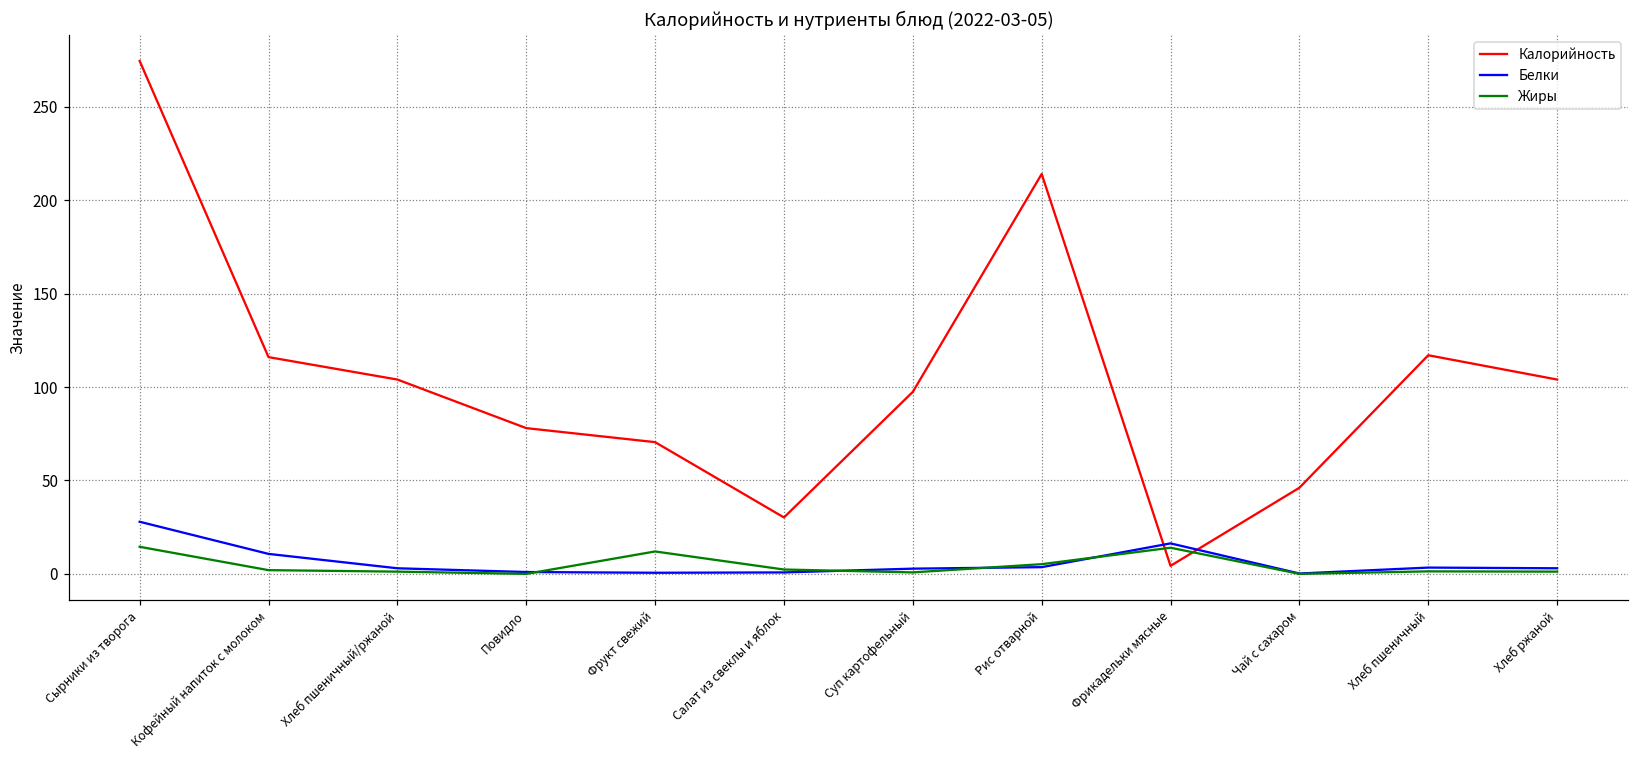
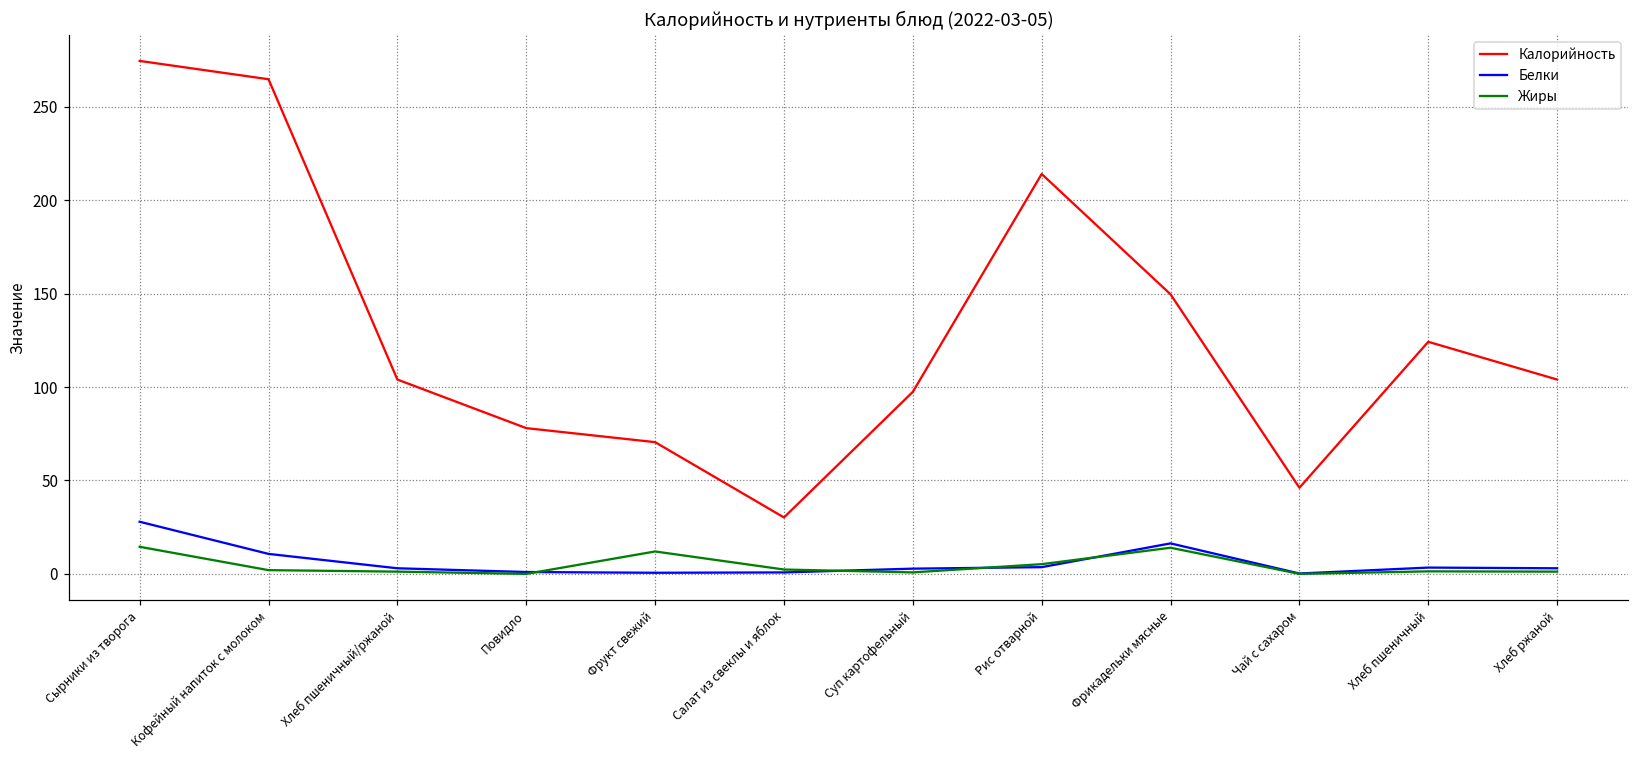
  {
    "Калорийность": {
      "Сырники из творога": 275,
-     "Кофейный напиток с молоком": 116,
+     "Кофейный напиток с молоком": 265,
      "Хлеб пшеничный/ржаной": 104,
      "Повидло": 78,
      "Фрукт свежий": 71,
      "Салат из свеклы и яблок": 30,
      "Суп картофельный": 97,
      "Рис отварной": 214,
-     "Фрикадельки мясные": 4,
+     "Фрикадельки мясные": 150,
      "Чай с сахаром": 46,
-     "Хлеб пшеничный": 117,
+     "Хлеб пшеничный": 124,
      "Хлеб ржаной": 104
    },
    "Белки": {
      "Сырники из творога": 28,
      "Кофейный напиток с молоком": 11,
      "Хлеб пшеничный/ржаной": 3,
      "Фрукт свежий": 1,
      "Салат из свеклы и яблок": 1,
      "Суп картофельный": 3,
      "Рис отварной": 4,
      "Фрикадельки мясные": 16,
      "Хлеб пшеничный": 3,
      "Хлеб ржаной": 3
    },
    "Жиры": {
      "Сырники из творога": 15,
      "Кофейный напиток с молоком": 2,
      "Хлеб пшеничный/ржаной": 1,
      "Фрукт свежий": 12,
      "Салат из свеклы и яблок": 2,
      "Суп картофельный": 1,
      "Рис отварной": 5,
      "Фрикадельки мясные": 14,
      "Хлеб пшеничный": 1,
      "Хлеб ржаной": 1
    }
  }
